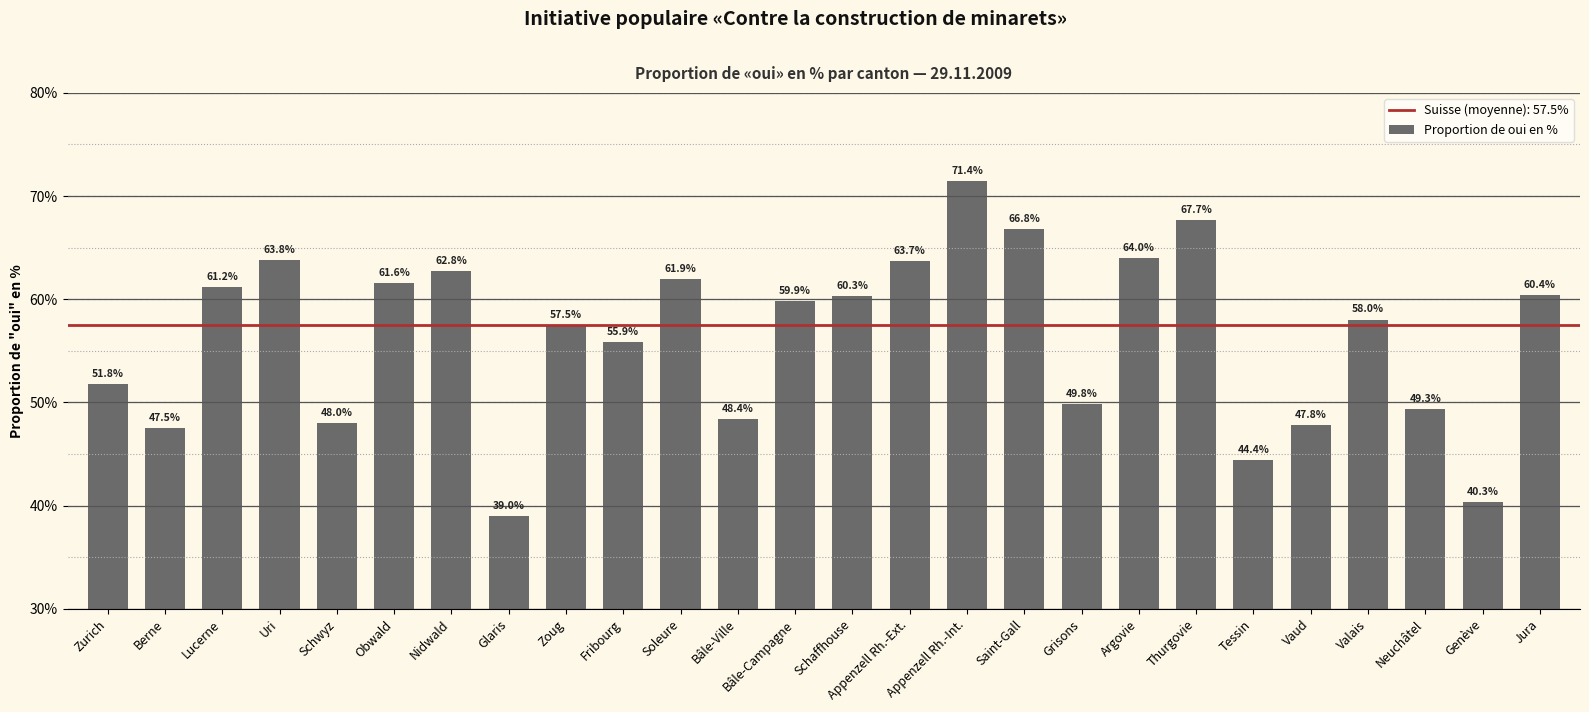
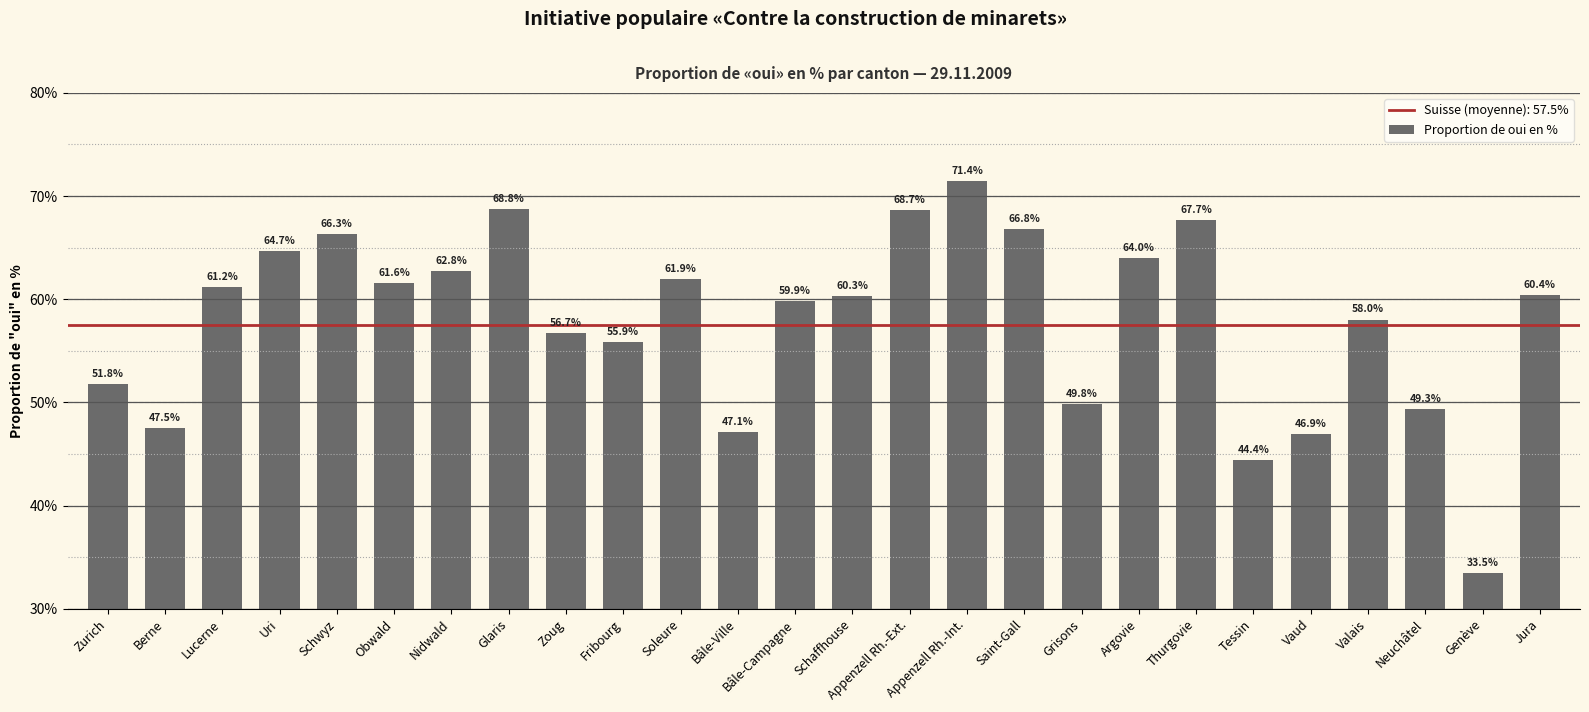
  {
    "Zurich": "51.8%",
    "Berne": "47.5%",
    "Lucerne": "61.2%",
-   "Uri": "63.8%",
-   "Schwyz": "48.0%",
+   "Uri": "64.7%",
+   "Schwyz": "66.3%",
    "Obwald": "61.6%",
    "Nidwald": "62.8%",
-   "Glaris": "39.0%",
-   "Zoug": "57.5%",
+   "Glaris": "68.8%",
+   "Zoug": "56.7%",
    "Fribourg": "55.9%",
    "Soleure": "61.9%",
-   "Bâle-Ville": "48.4%",
+   "Bâle-Ville": "47.1%",
    "Bâle-Campagne": "59.9%",
    "Schaffhouse": "60.3%",
-   "Appenzell Rh.-Ext.": "63.7%",
+   "Appenzell Rh.-Ext.": "68.7%",
    "Appenzell Rh.-Int.": "71.4%",
    "Saint-Gall": "66.8%",
    "Grisons": "49.8%",
    "Argovie": "64.0%",
    "Thurgovie": "67.7%",
    "Tessin": "44.4%",
-   "Vaud": "47.8%",
+   "Vaud": "46.9%",
    "Valais": "58.0%",
    "Neuchâtel": "49.3%",
-   "Genève": "40.3%",
+   "Genève": "33.5%",
    "Jura": "60.4%"
  }
